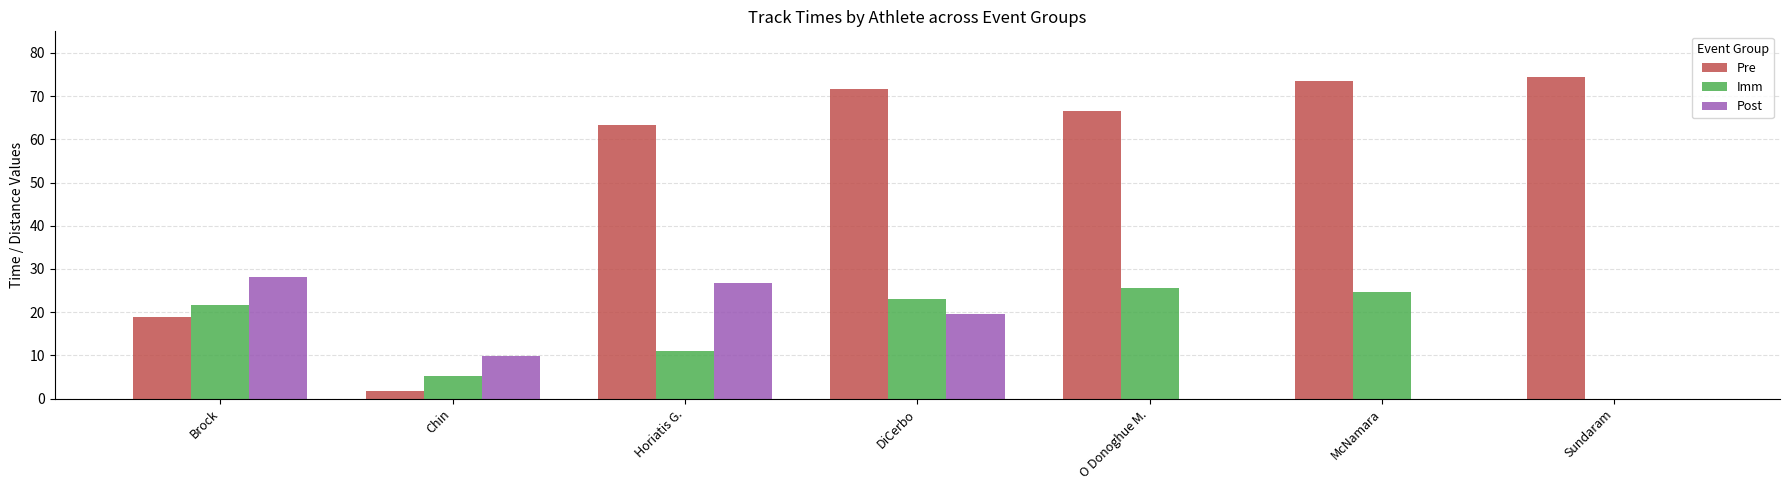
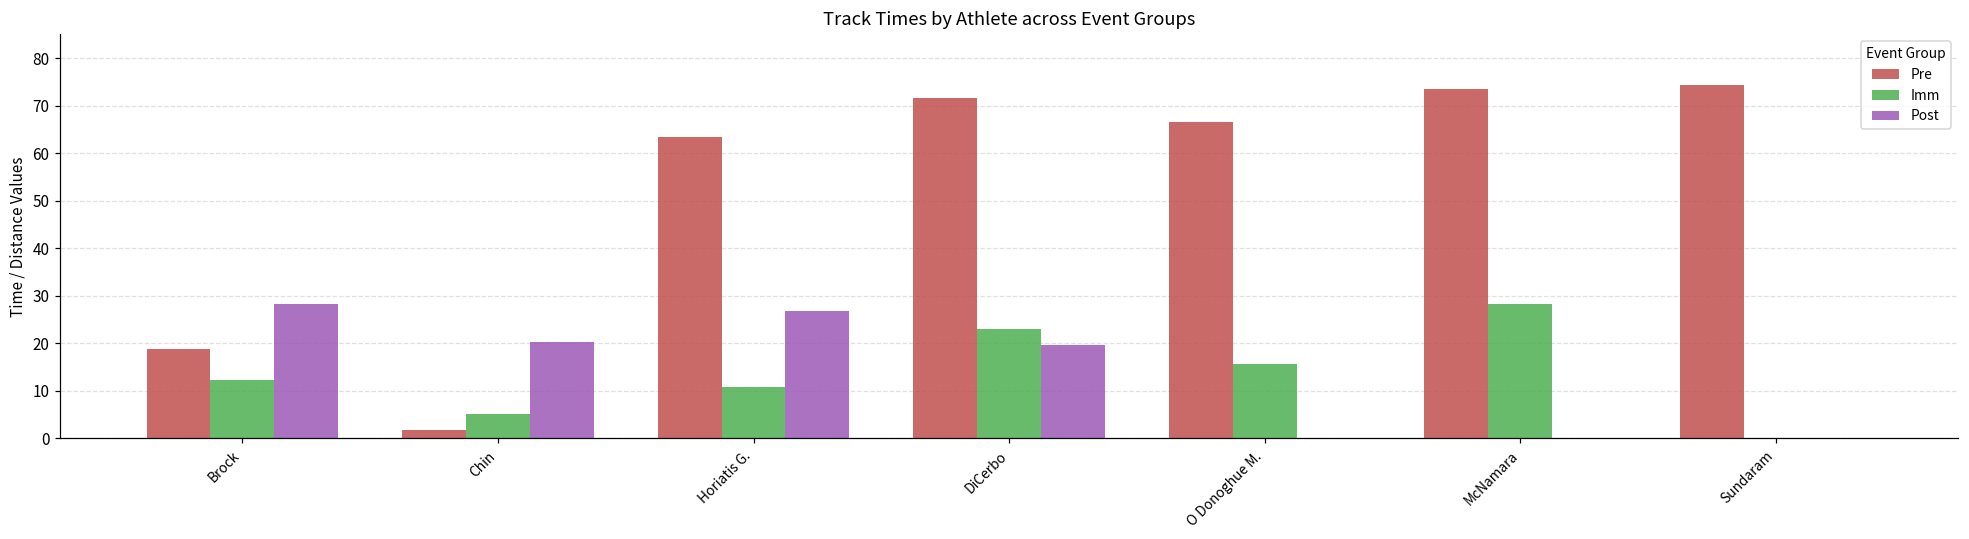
  {
    "Pre": {
      "Brock": 19,
      "Chin": 2,
      "Horiatis G.": 63,
      "DiCerbo": 72,
      "O Donoghue M.": 67,
      "McNamara": 74,
      "Sundaram": 74
    },
    "Imm": {
-     "Brock": 22,
+     "Brock": 12,
      "Chin": 5,
      "Horiatis G.": 11,
      "DiCerbo": 23,
-     "O Donoghue M.": 26,
-     "McNamara": 25,
+     "O Donoghue M.": 16,
+     "McNamara": 28,
      "Sundaram": 0
    },
    "Post": {
      "Brock": 28,
-     "Chin": 10,
+     "Chin": 20,
      "Horiatis G.": 27,
      "DiCerbo": 20,
      "O Donoghue M.": 0,
      "McNamara": 0,
      "Sundaram": 0
    }
  }
